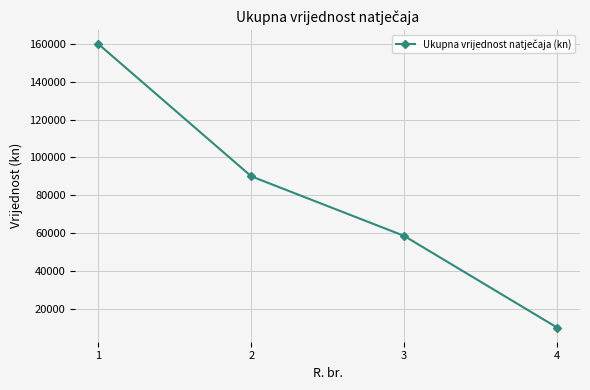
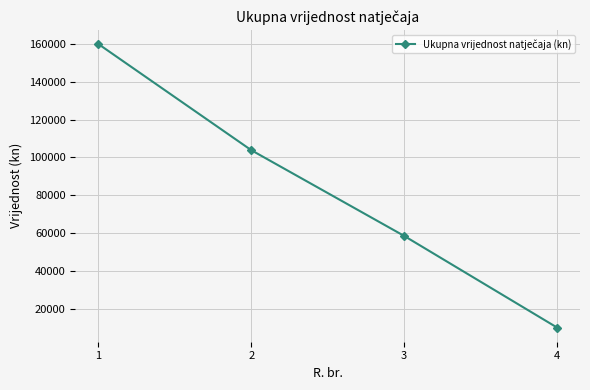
  {
    "1": 160000,
-   "2": 90000,
+   "2": 104000,
    "3": 58000,
    "4": 10000
  }
